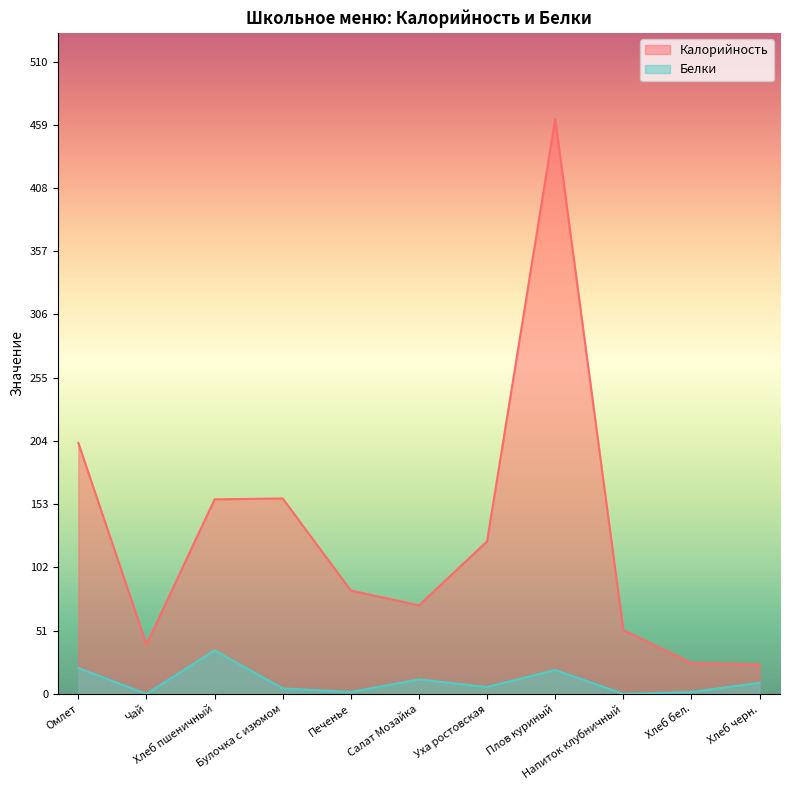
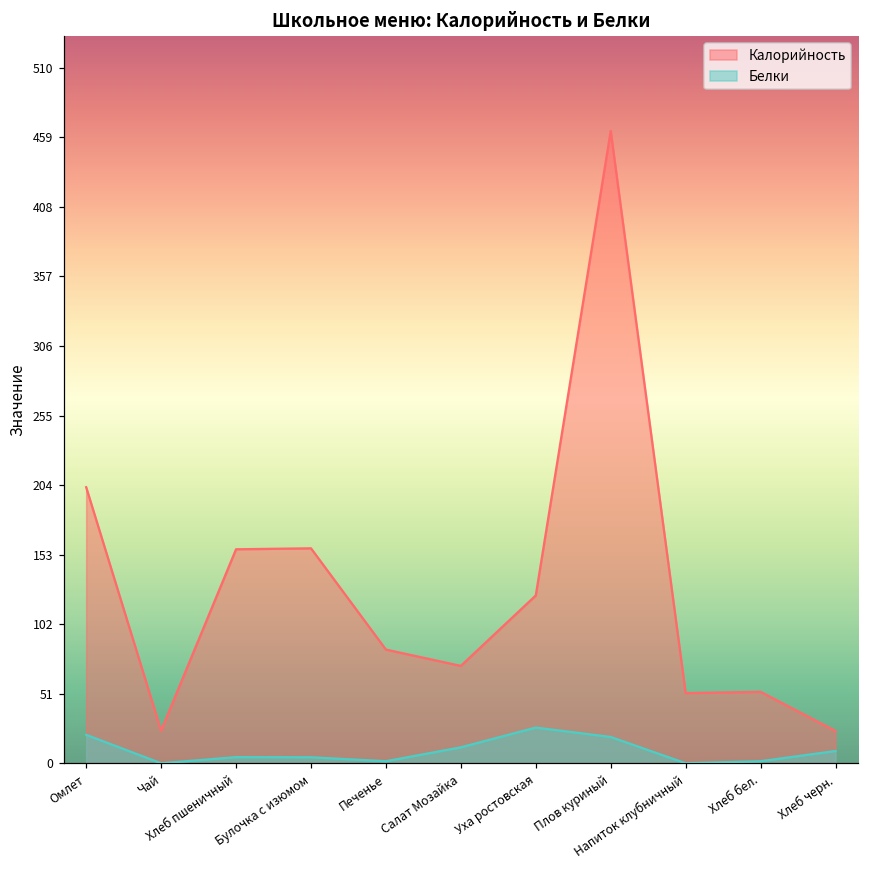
  {
    "Калорийность": {
      "Омлет": 203,
-     "Чай": 40,
+     "Чай": 24,
      "Хлеб пшеничный": 157,
      "Булочка с изюмом": 158,
      "Печенье": 83,
      "Салат Мозайка": 71,
      "Уха ростовская": 123,
      "Плов куриный": 464,
      "Напиток клубничный": 51,
-     "Хлеб бел.": 25,
+     "Хлеб бел.": 52,
      "Хлеб черн.": 24
    },
    "Белки": {
      "Омлет": 21,
      "Чай": 0,
-     "Хлеб пшеничный": 35,
+     "Хлеб пшеничный": 5,
      "Булочка с изюмом": 4,
      "Печенье": 2,
      "Салат Мозайка": 12,
-     "Уха ростовская": 6,
+     "Уха ростовская": 26,
      "Плов куриный": 19,
      "Напиток клубничный": 0,
      "Хлеб бел.": 2,
      "Хлеб черн.": 9
    }
  }
